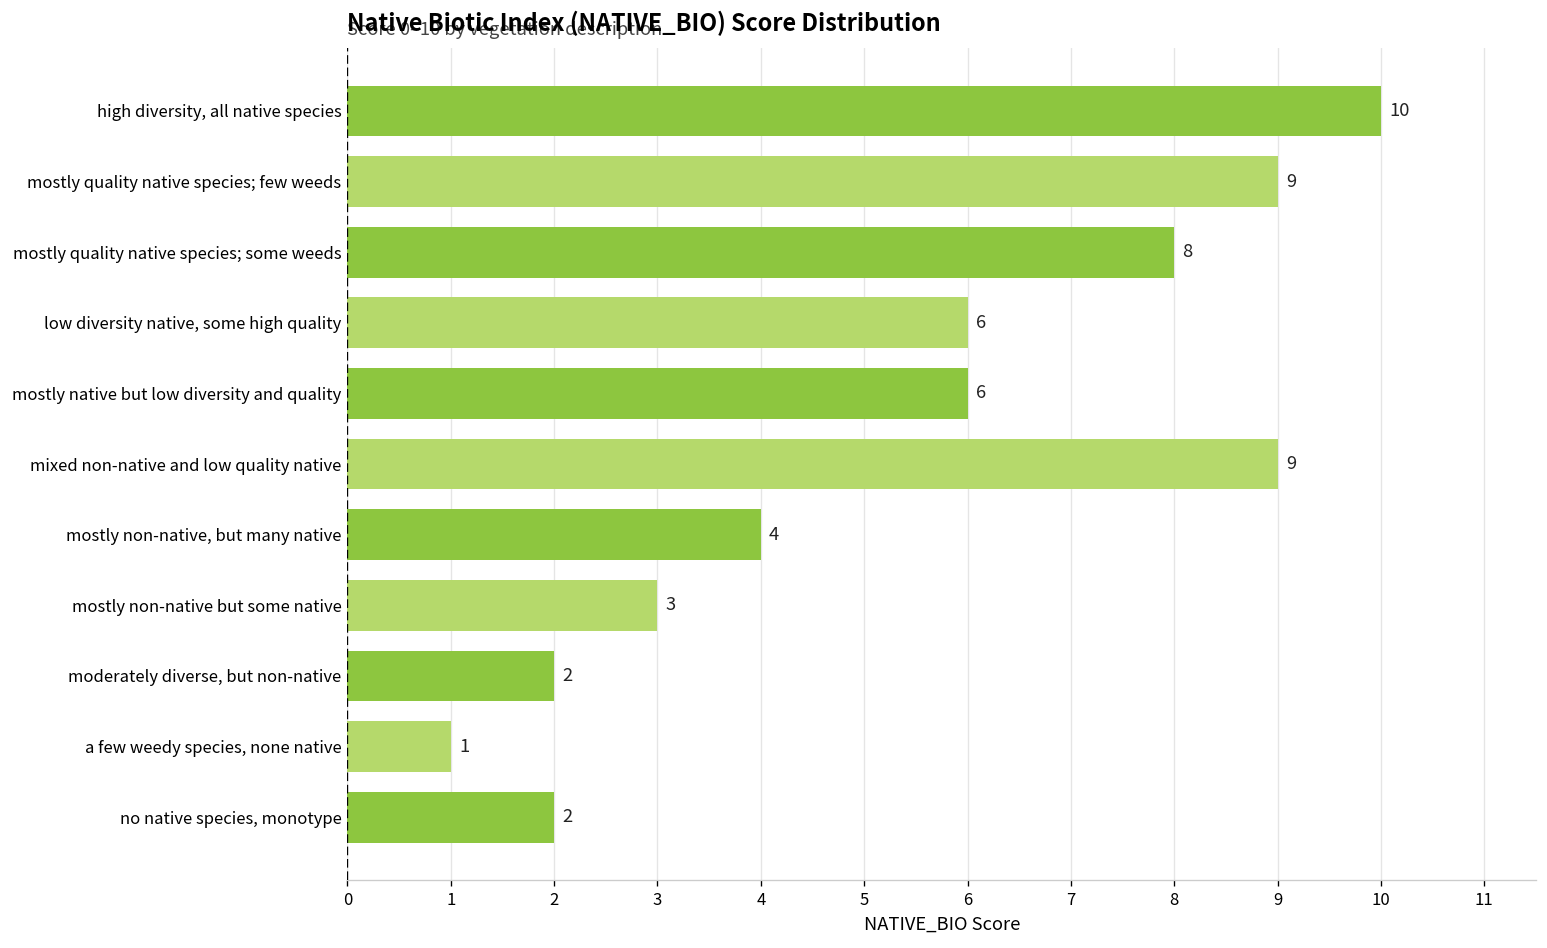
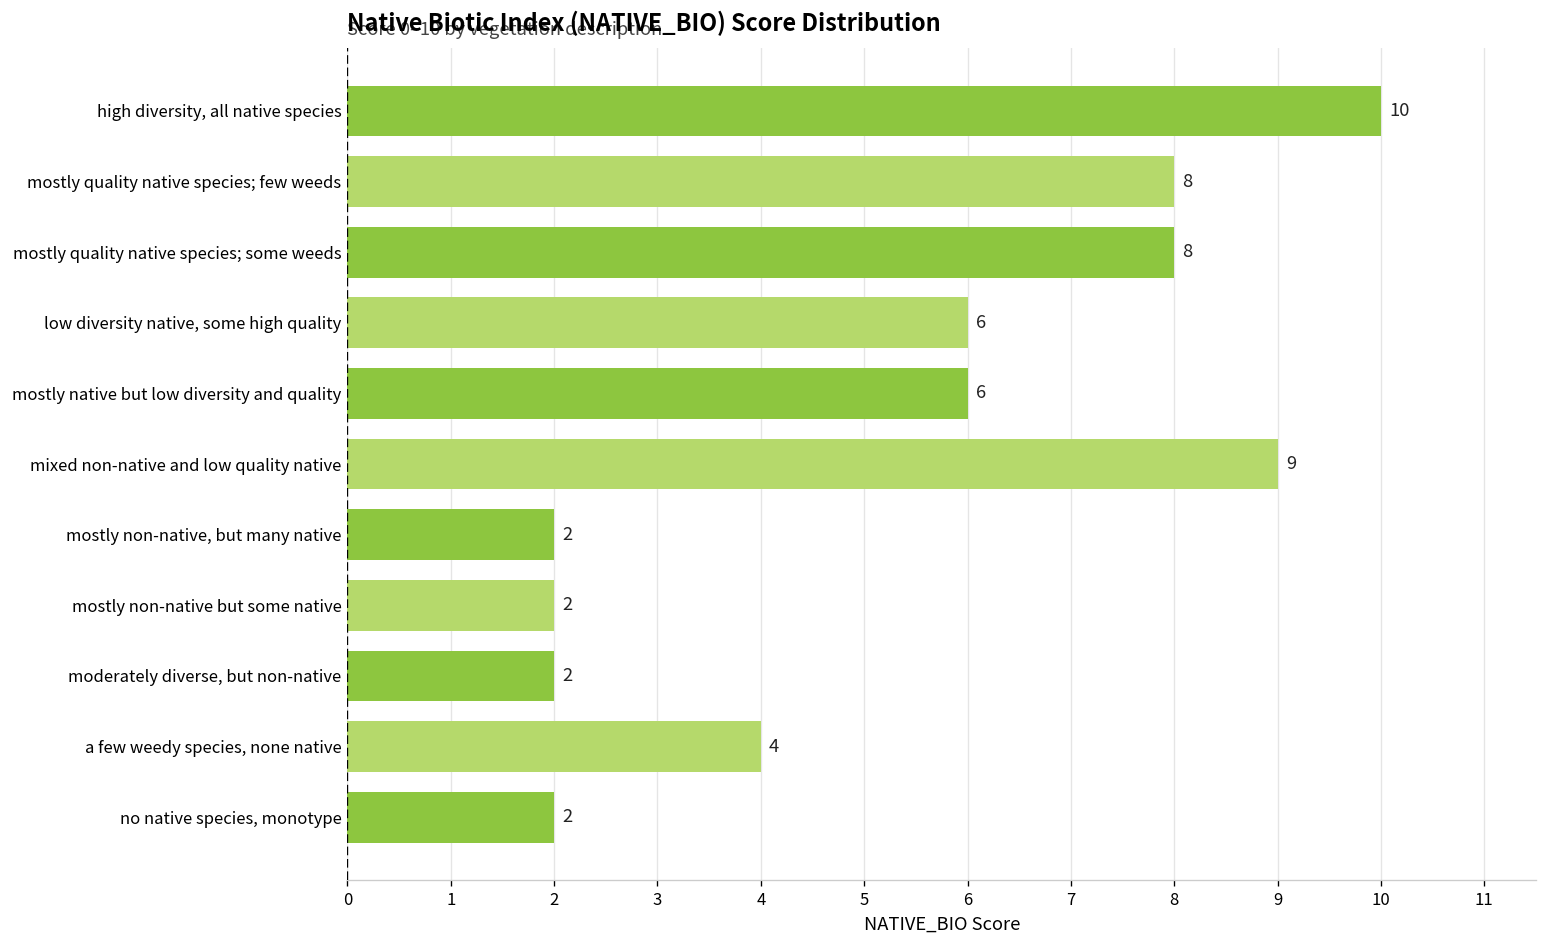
  {
    "high diversity, all native species": 10,
-   "mostly quality native species; few weeds": 9,
+   "mostly quality native species; few weeds": 8,
    "mostly quality native species; some weeds": 8,
    "low diversity native, some high quality": 6,
    "mostly native but low diversity and quality": 6,
    "mixed non-native and low quality native": 9,
-   "mostly non-native, but many native": 4,
-   "mostly non-native but some native": 3,
+   "mostly non-native, but many native": 2,
+   "mostly non-native but some native": 2,
    "moderately diverse, but non-native": 2,
-   "a few weedy species, none native": 1,
+   "a few weedy species, none native": 4,
    "no native species, monotype": 2
  }
